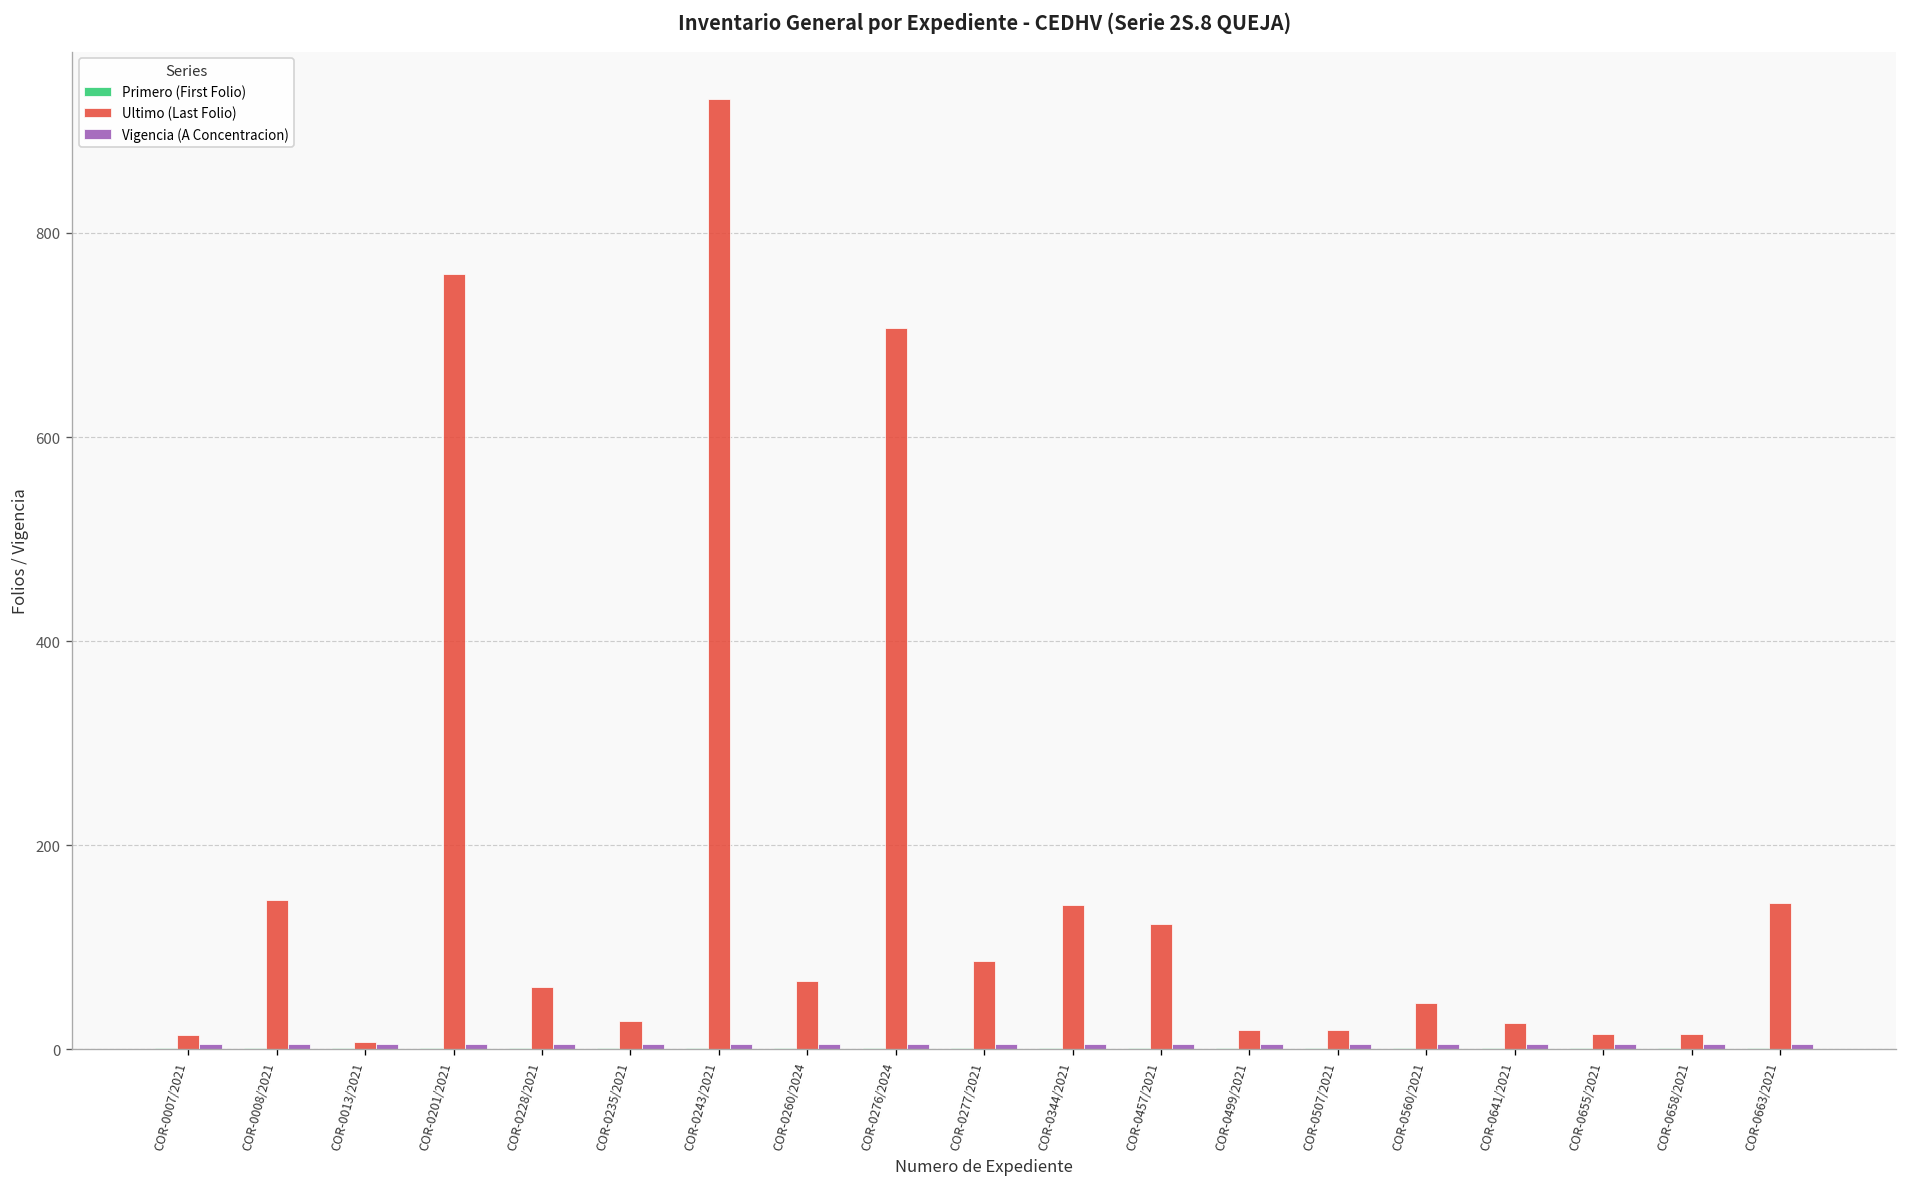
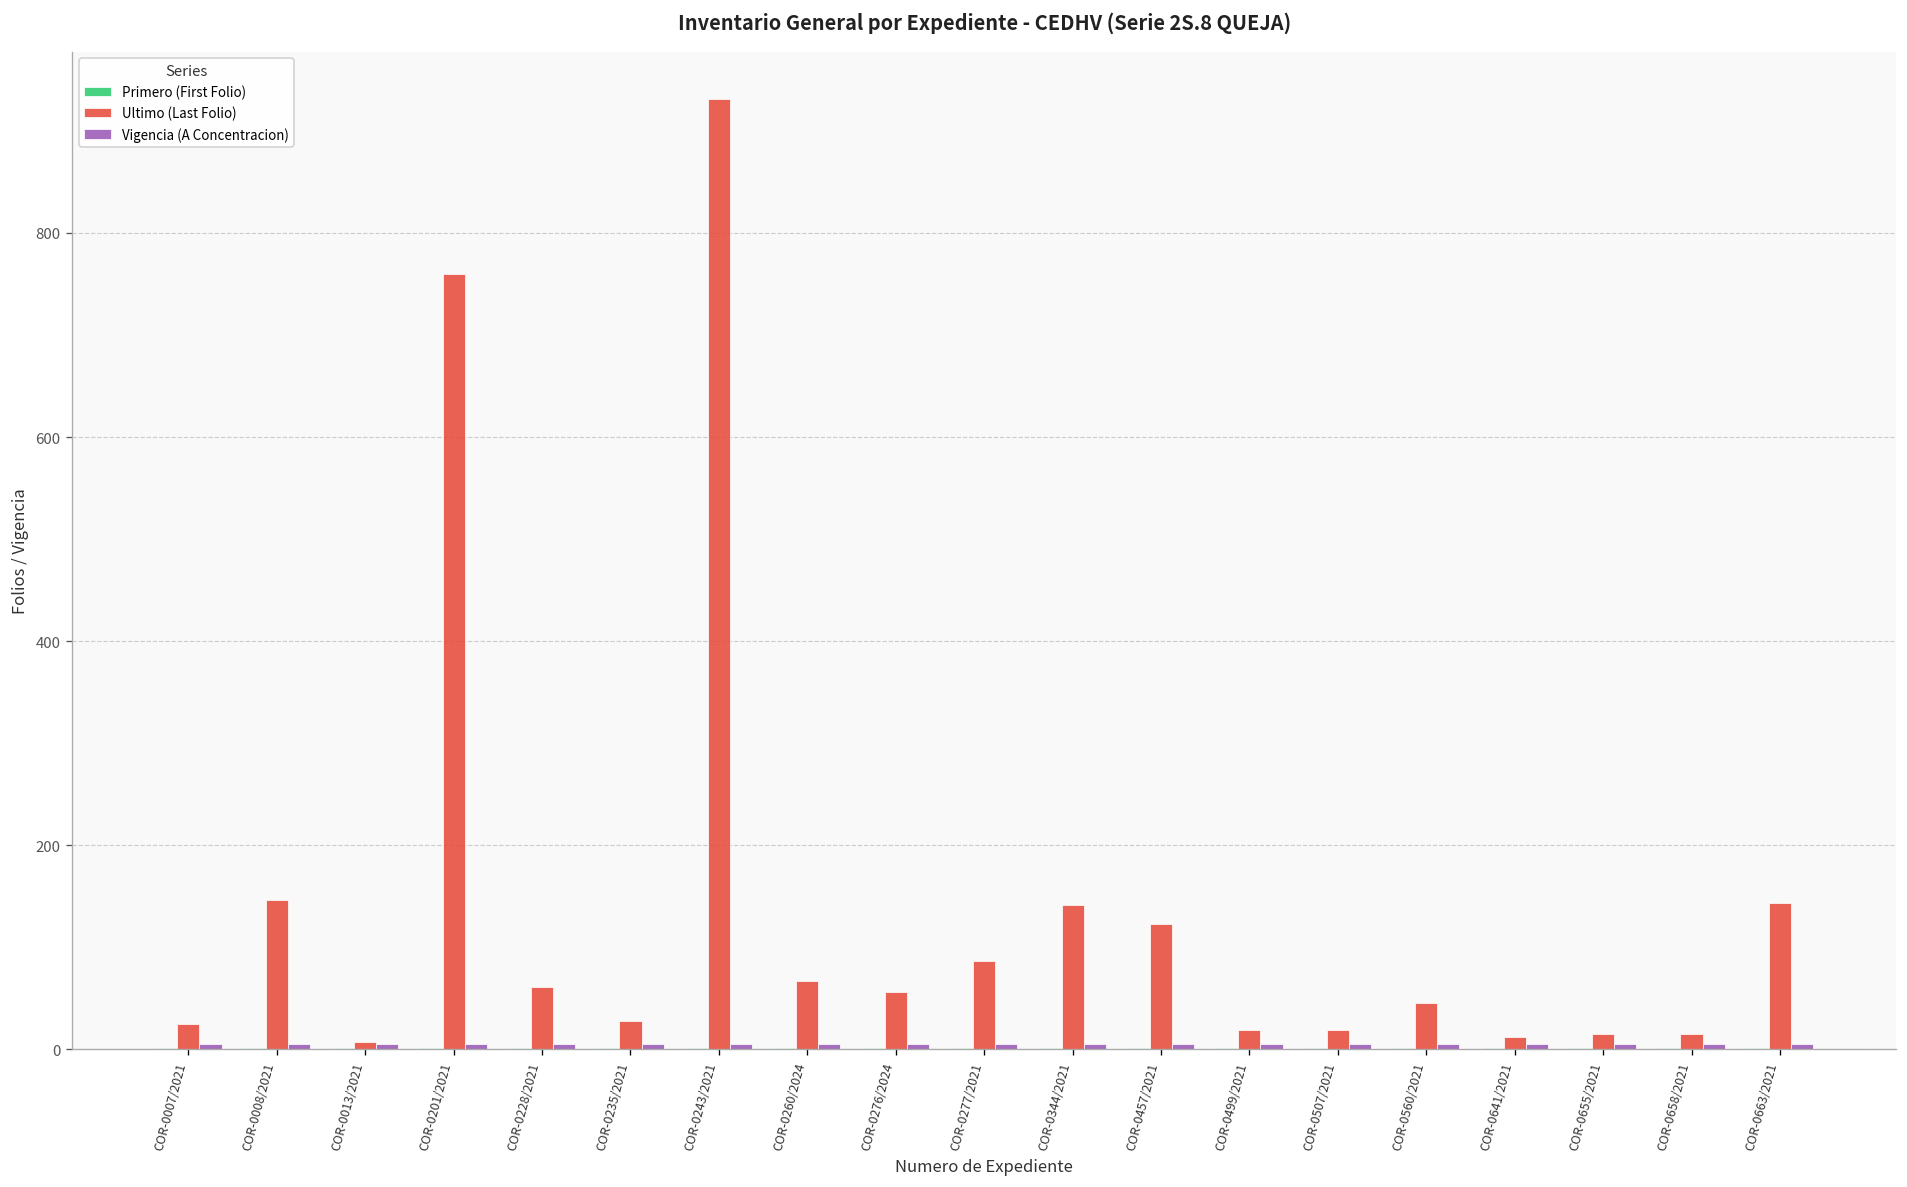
  {
    "Ultimo (Last Folio)": {
-     "COR-0007/2021": 10,
+     "COR-0007/2021": 30,
      "COR-0008/2021": 150,
      "COR-0013/2021": 10,
      "COR-0201/2021": 760,
      "COR-0228/2021": 60,
      "COR-0235/2021": 30,
      "COR-0243/2021": 930,
      "COR-0260/2024": 70,
-     "COR-0276/2024": 710,
+     "COR-0276/2024": 60,
      "COR-0277/2021": 90,
      "COR-0344/2021": 140,
      "COR-0457/2021": 120,
      "COR-0499/2021": 20,
      "COR-0507/2021": 20,
      "COR-0560/2021": 50,
-     "COR-0641/2021": 30,
+     "COR-0641/2021": 10,
      "COR-0655/2021": 20,
      "COR-0658/2021": 20,
      "COR-0663/2021": 140
    },
    "Vigencia (A Concentracion)": {
      "COR-0007/2021": 10,
      "COR-0008/2021": 10,
      "COR-0013/2021": 10,
      "COR-0201/2021": 10,
      "COR-0228/2021": 10,
      "COR-0235/2021": 10,
      "COR-0243/2021": 10,
      "COR-0260/2024": 10,
      "COR-0276/2024": 10,
      "COR-0277/2021": 10,
      "COR-0344/2021": 10,
      "COR-0457/2021": 10,
      "COR-0499/2021": 10,
      "COR-0507/2021": 10,
      "COR-0560/2021": 10,
      "COR-0641/2021": 10,
      "COR-0655/2021": 10,
      "COR-0658/2021": 10,
      "COR-0663/2021": 10
    }
  }
